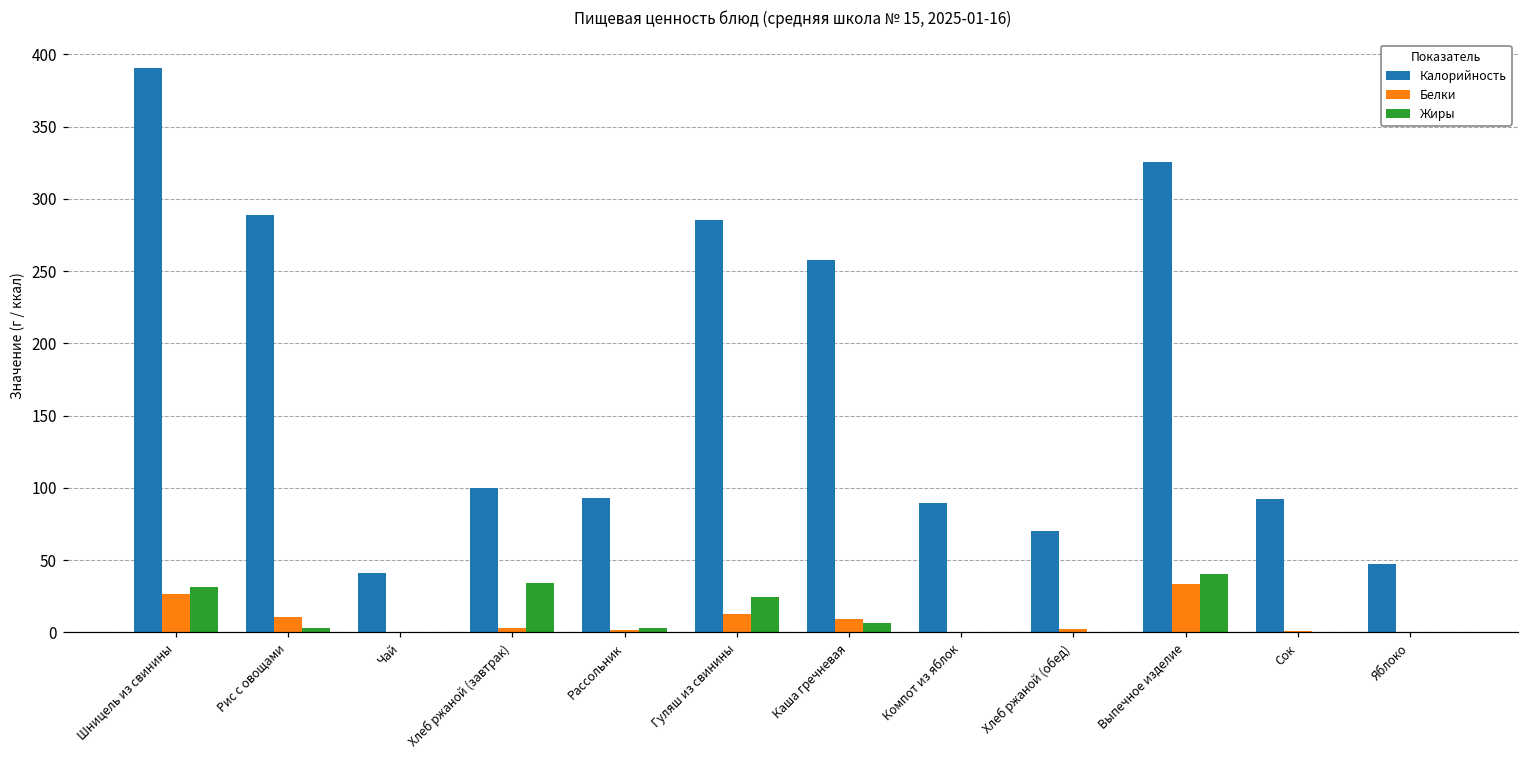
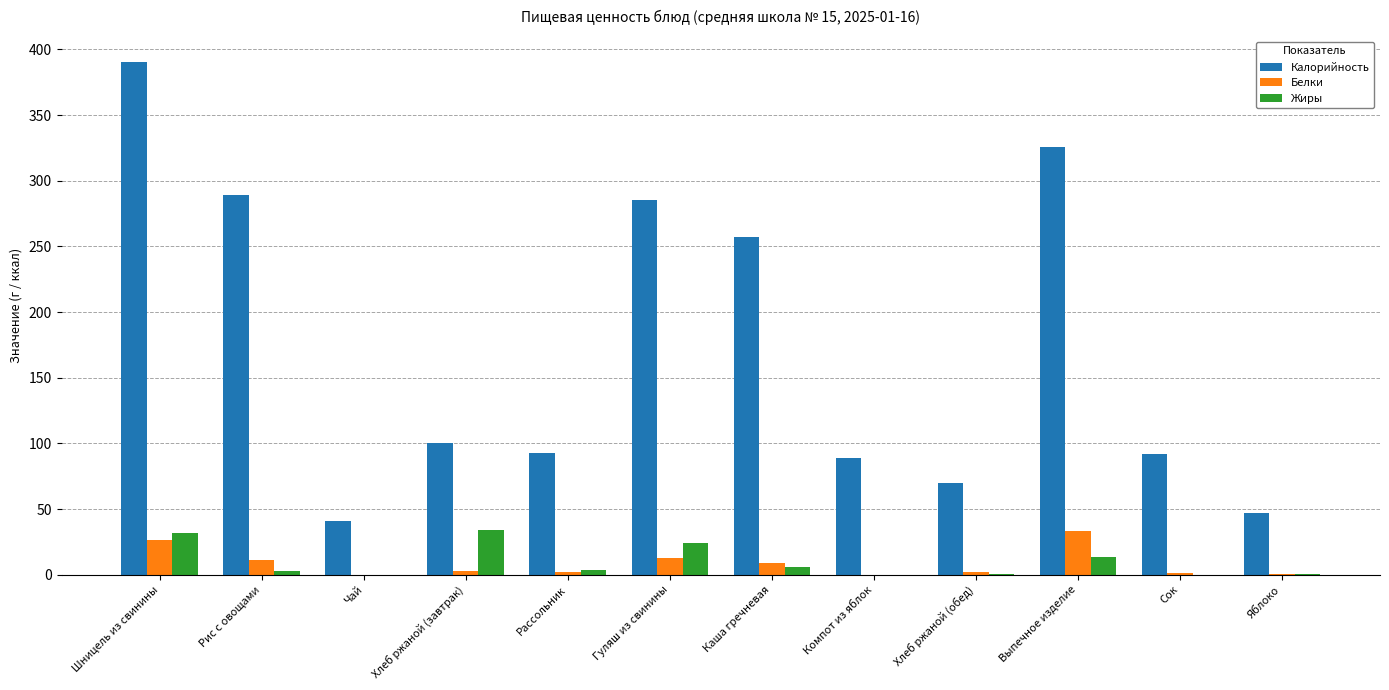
  {
    "Калорийность": {
      "Шницель из свинины": 391,
      "Рис с овощами": 289,
      "Чай": 41,
      "Хлеб ржаной (завтрак)": 100,
      "Рассольник": 93,
      "Гуляш из свинины": 285,
      "Каша гречневая": 257,
      "Компот из яблок": 89,
      "Хлеб ржаной (обед)": 70,
      "Выпечное изделие": 325,
      "Сок": 92,
      "Яблоко": 47
    },
    "Белки": {
      "Шницель из свинины": 26,
      "Рис с овощами": 11,
      "Хлеб ржаной (завтрак)": 3,
      "Гуляш из свинины": 13,
      "Каша гречневая": 9,
      "Хлеб ржаной (обед)": 2,
      "Выпечное изделие": 34
    },
    "Жиры": {
      "Шницель из свинины": 32,
      "Рис с овощами": 3,
      "Хлеб ржаной (завтрак)": 34,
      "Рассольник": 3,
      "Гуляш из свинины": 25,
      "Каша гречневая": 6,
-     "Выпечное изделие": 40
+     "Выпечное изделие": 14
    }
  }
